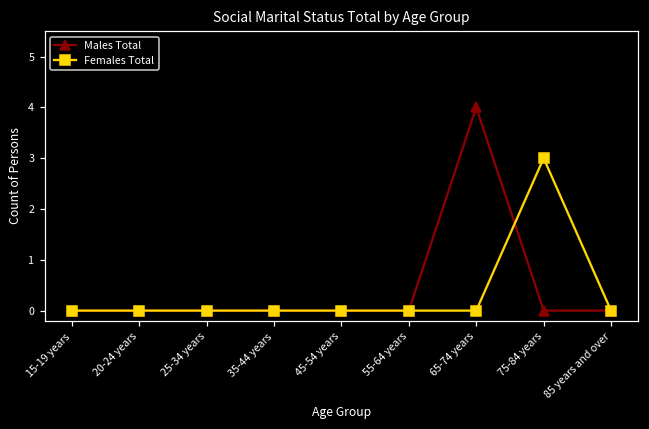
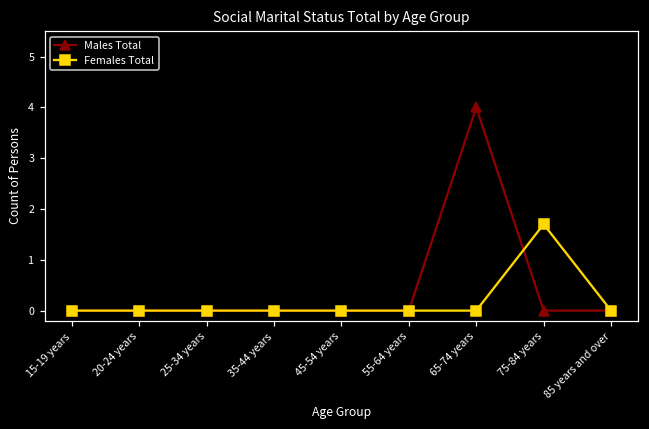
  {
    "Males Total": {
      "65-74 years": 4.0,
      "75-84 years": 0.0
    },
    "Females Total": {
      "65-74 years": 0.0,
-     "75-84 years": 3.0
+     "75-84 years": 1.7
    }
  }
